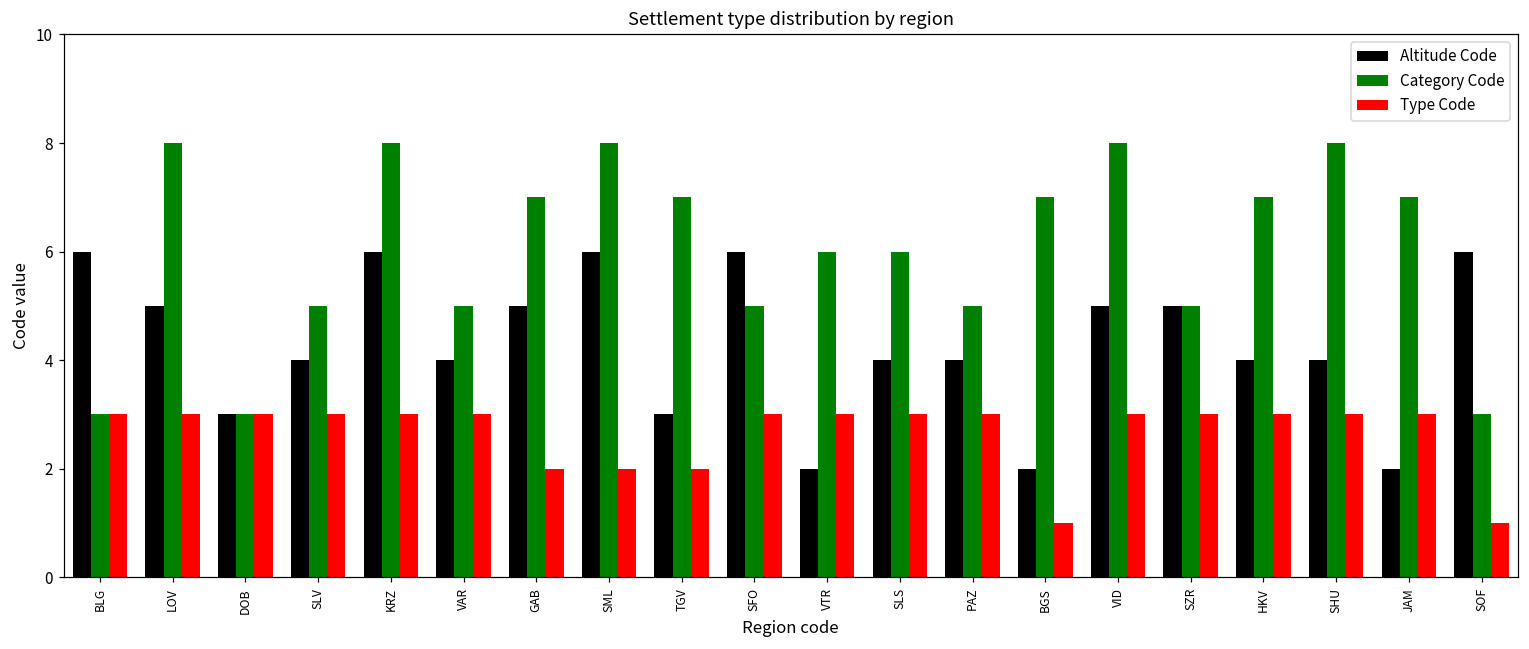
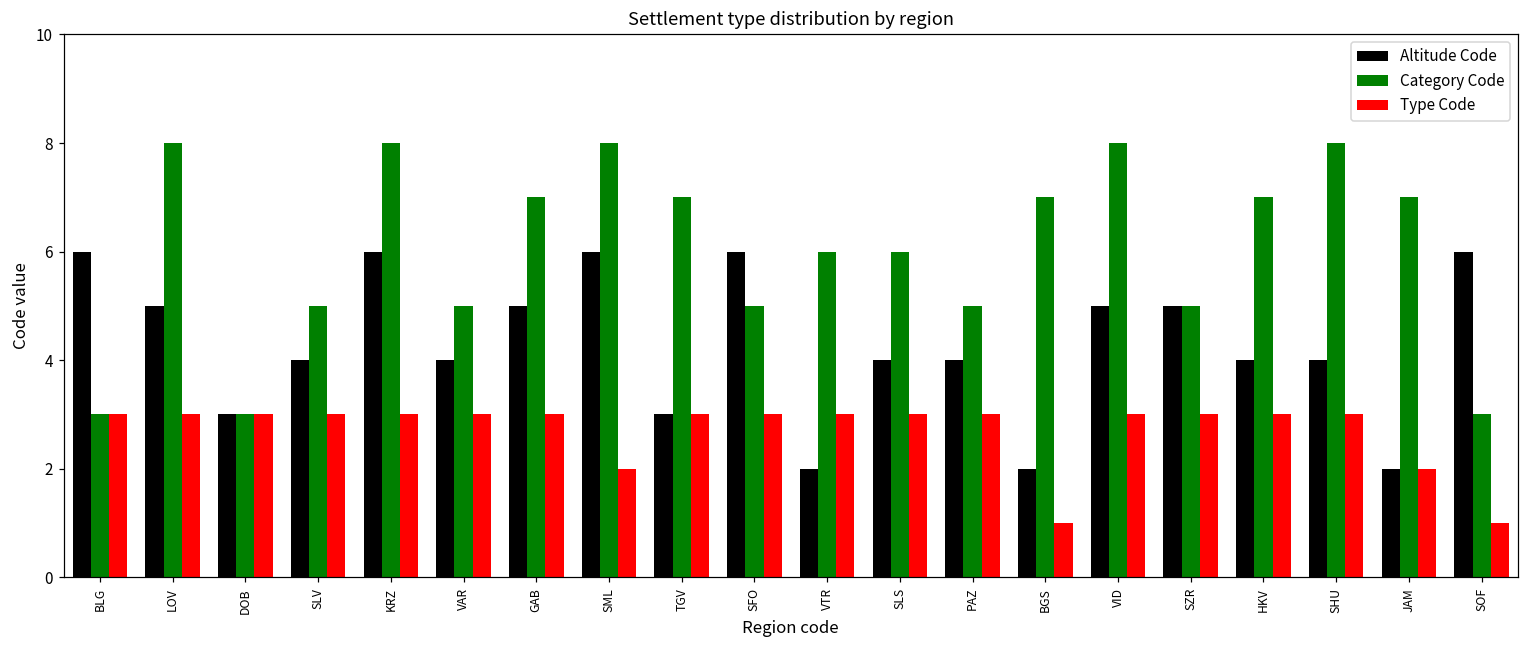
  {
    "Altitude Code": {
      "BLG": 6,
      "LOV": 5,
      "DOB": 3,
      "SLV": 4,
      "KRZ": 6,
      "VAR": 4,
      "GAB": 5,
      "SML": 6,
      "TGV": 3,
      "SFO": 6,
      "VTR": 2,
      "SLS": 4,
      "PAZ": 4,
      "BGS": 2,
      "VID": 5,
      "SZR": 5,
      "HKV": 4,
      "SHU": 4,
      "JAM": 2,
      "SOF": 6
    },
    "Category Code": {
      "BLG": 3,
      "LOV": 8,
      "DOB": 3,
      "SLV": 5,
      "KRZ": 8,
      "VAR": 5,
      "GAB": 7,
      "SML": 8,
      "TGV": 7,
      "SFO": 5,
      "VTR": 6,
      "SLS": 6,
      "PAZ": 5,
      "BGS": 7,
      "VID": 8,
      "SZR": 5,
      "HKV": 7,
      "SHU": 8,
      "JAM": 7,
      "SOF": 3
    },
    "Type Code": {
      "BLG": 3,
      "LOV": 3,
      "DOB": 3,
      "SLV": 3,
      "KRZ": 3,
      "VAR": 3,
-     "GAB": 2,
+     "GAB": 3,
      "SML": 2,
-     "TGV": 2,
+     "TGV": 3,
      "SFO": 3,
      "VTR": 3,
      "SLS": 3,
      "PAZ": 3,
      "BGS": 1,
      "VID": 3,
      "SZR": 3,
      "HKV": 3,
      "SHU": 3,
-     "JAM": 3,
+     "JAM": 2,
      "SOF": 1
    }
  }
